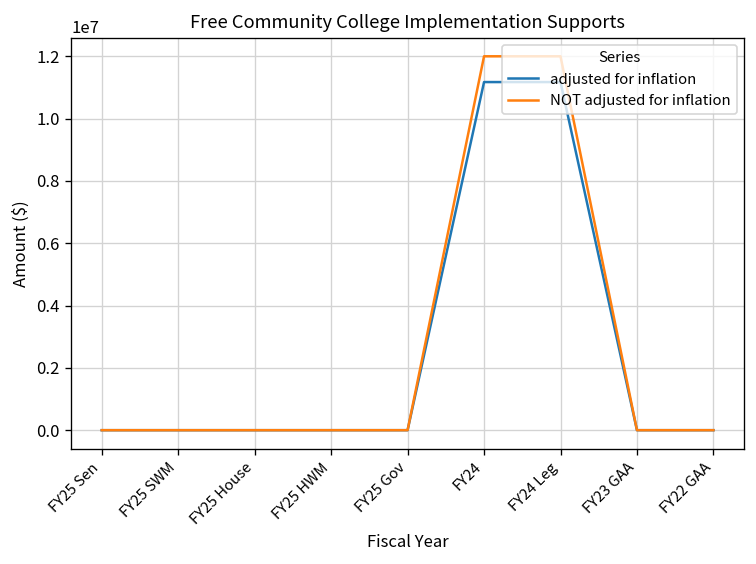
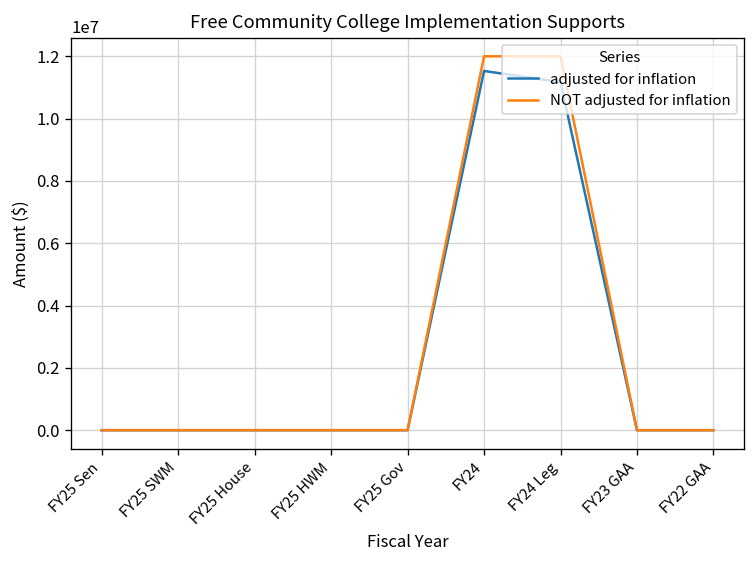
  {
    "adjusted for inflation": {
-     "FY24": 11200000
+     "FY24": 11500000
    },
    "NOT adjusted for inflation": {
      "FY24": 12000000
    }
  }
